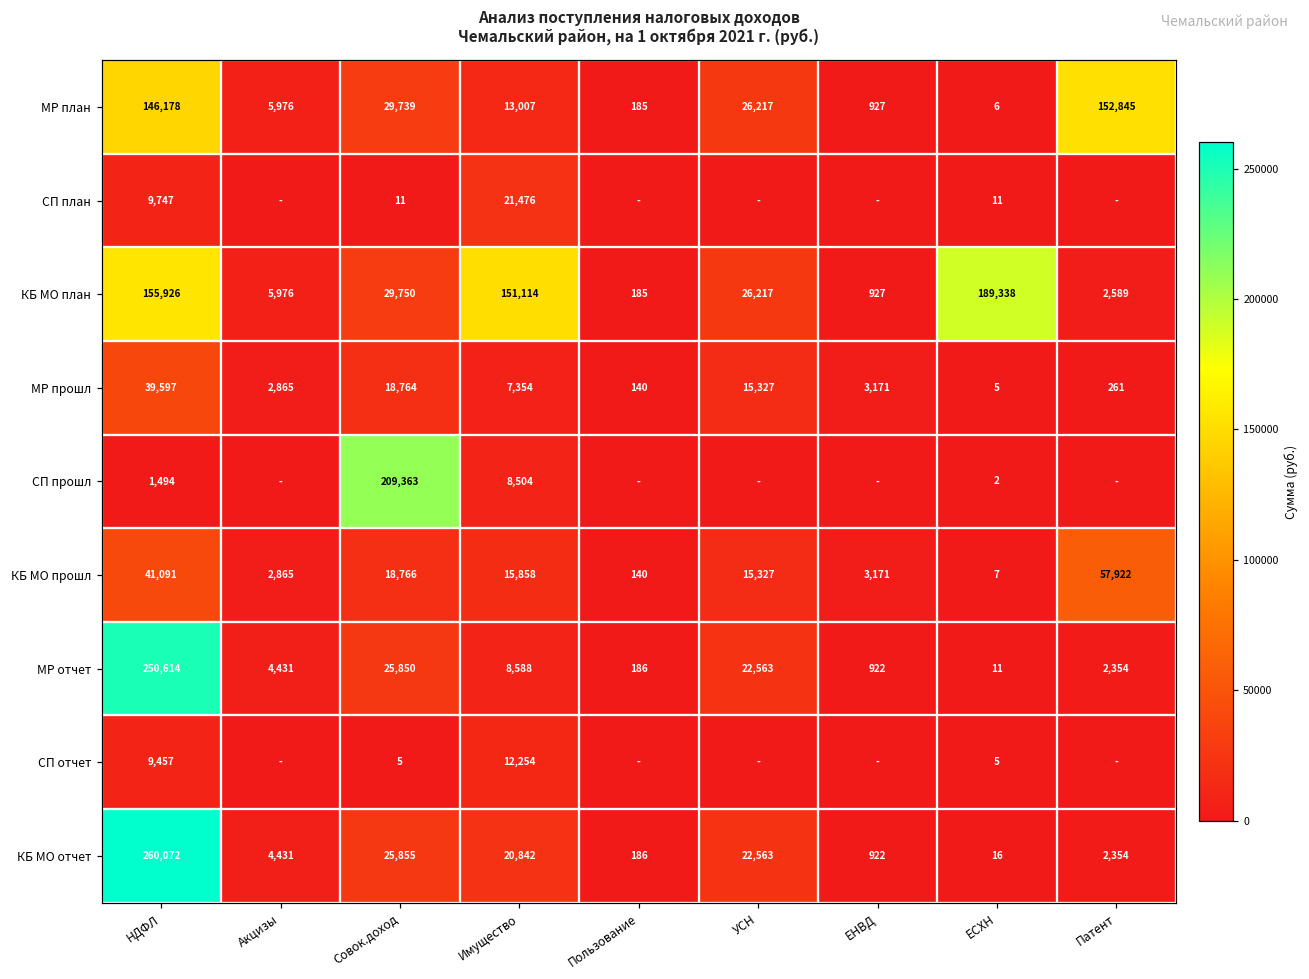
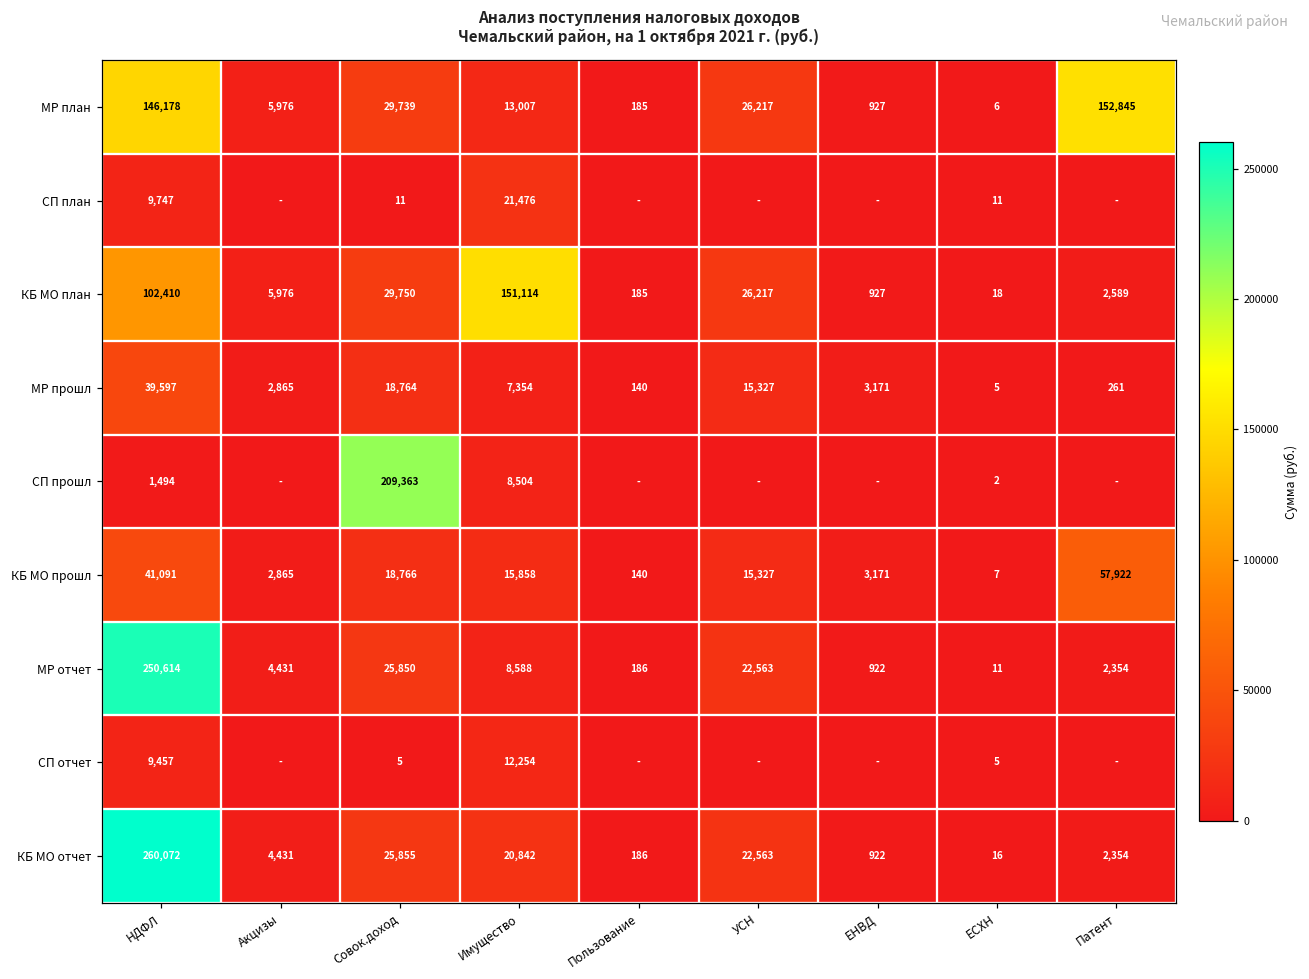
  {
    "МР план": {
      "НДФЛ": "146,178",
      "Акцизы": "5,976",
      "Совок.доход": "29,739",
      "Имущество": "13,007",
      "Пользование": "185",
      "УСН": "26,217",
      "ЕНВД": "927",
      "ЕСХН": "6",
      "Патент": "152,845"
    },
    "СП план": {
      "НДФЛ": "9,747",
      "Совок.доход": "11",
      "Имущество": "21,476",
      "ЕСХН": "11"
    },
    "КБ МО план": {
-     "НДФЛ": "155,926",
+     "НДФЛ": "102,410",
      "Акцизы": "5,976",
      "Совок.доход": "29,750",
      "Имущество": "151,114",
      "Пользование": "185",
      "УСН": "26,217",
      "ЕНВД": "927",
-     "ЕСХН": "189,338",
+     "ЕСХН": "18",
      "Патент": "2,589"
    },
    "МР прошл": {
      "НДФЛ": "39,597",
      "Акцизы": "2,865",
      "Совок.доход": "18,764",
      "Имущество": "7,354",
      "Пользование": "140",
      "УСН": "15,327",
      "ЕНВД": "3,171",
      "ЕСХН": "5",
      "Патент": "261"
    },
    "СП прошл": {
      "НДФЛ": "1,494",
      "Совок.доход": "209,363",
      "Имущество": "8,504",
      "ЕСХН": "2"
    },
    "КБ МО прошл": {
      "НДФЛ": "41,091",
      "Акцизы": "2,865",
      "Совок.доход": "18,766",
      "Имущество": "15,858",
      "Пользование": "140",
      "УСН": "15,327",
      "ЕНВД": "3,171",
      "ЕСХН": "7",
      "Патент": "57,922"
    },
    "МР отчет": {
      "НДФЛ": "250,614",
      "Акцизы": "4,431",
      "Совок.доход": "25,850",
      "Имущество": "8,588",
      "Пользование": "186",
      "УСН": "22,563",
      "ЕНВД": "922",
      "ЕСХН": "11",
      "Патент": "2,354"
    },
    "СП отчет": {
      "НДФЛ": "9,457",
      "Совок.доход": "5",
      "Имущество": "12,254",
      "ЕСХН": "5"
    },
    "КБ МО отчет": {
      "НДФЛ": "260,072",
      "Акцизы": "4,431",
      "Совок.доход": "25,855",
      "Имущество": "20,842",
      "Пользование": "186",
      "УСН": "22,563",
      "ЕНВД": "922",
      "ЕСХН": "16",
      "Патент": "2,354"
    }
  }
